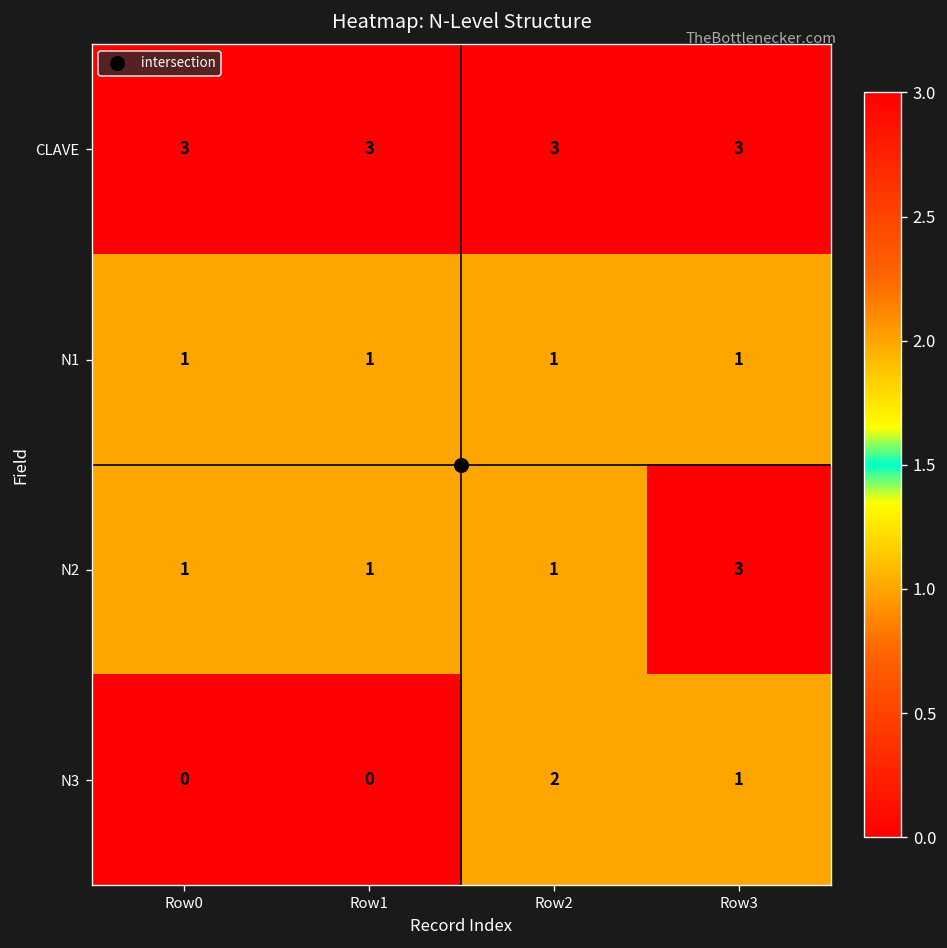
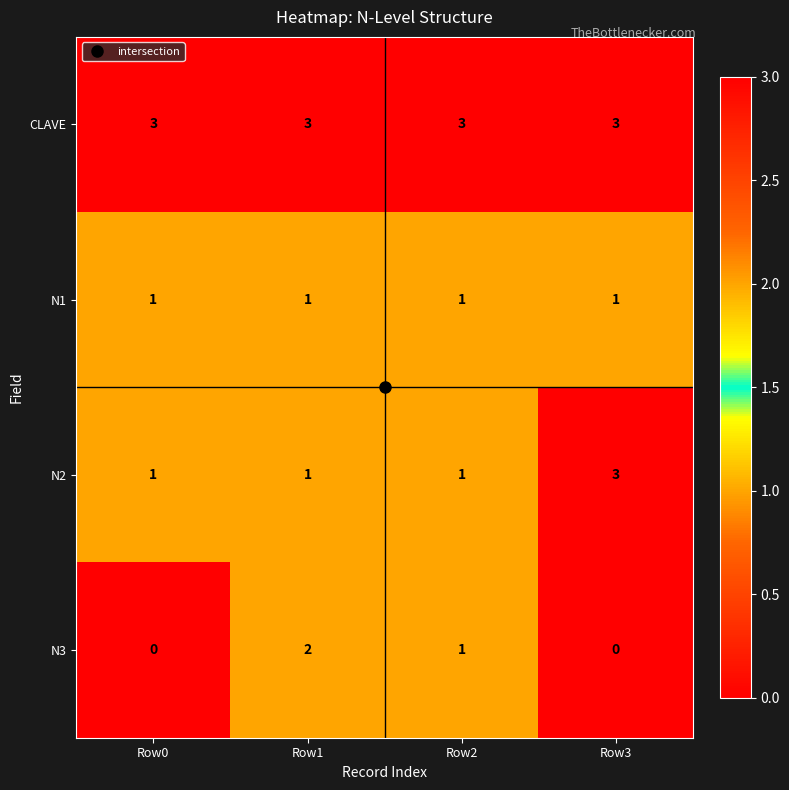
  {
    "CLAVE": {
      "Row0": 3,
      "Row1": 3,
      "Row2": 3,
      "Row3": 3
    },
    "N1": {
      "Row0": 1,
      "Row1": 1,
      "Row2": 1,
      "Row3": 1
    },
    "N2": {
      "Row0": 1,
      "Row1": 1,
      "Row2": 1,
      "Row3": 3
    },
    "N3": {
      "Row0": 0,
-     "Row1": 0,
-     "Row2": 2,
-     "Row3": 1
+     "Row1": 2,
+     "Row2": 1,
+     "Row3": 0
    }
  }
